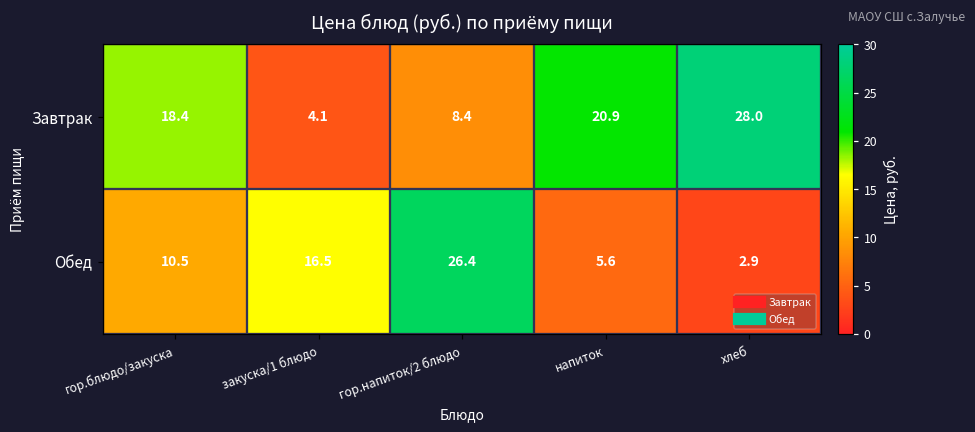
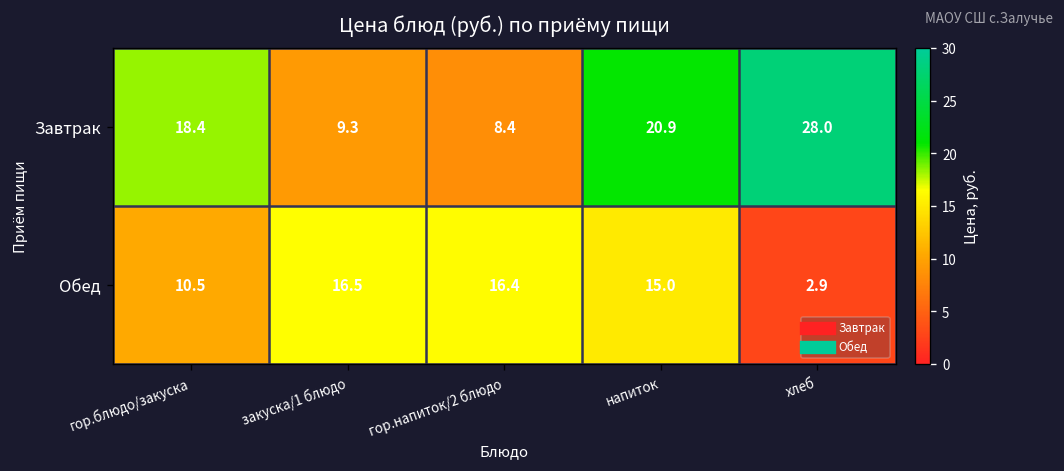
  {
    "Завтрак": {
      "гор.блюдо/закуска": 18.4,
-     "закуска/1 блюдо": 4.1,
+     "закуска/1 блюдо": 9.3,
      "гор.напиток/2 блюдо": 8.4,
      "напиток": 20.9,
      "хлеб": 28.0
    },
    "Обед": {
      "гор.блюдо/закуска": 10.5,
      "закуска/1 блюдо": 16.5,
-     "гор.напиток/2 блюдо": 26.4,
-     "напиток": 5.6,
+     "гор.напиток/2 блюдо": 16.4,
+     "напиток": 15.0,
      "хлеб": 2.9
    }
  }
